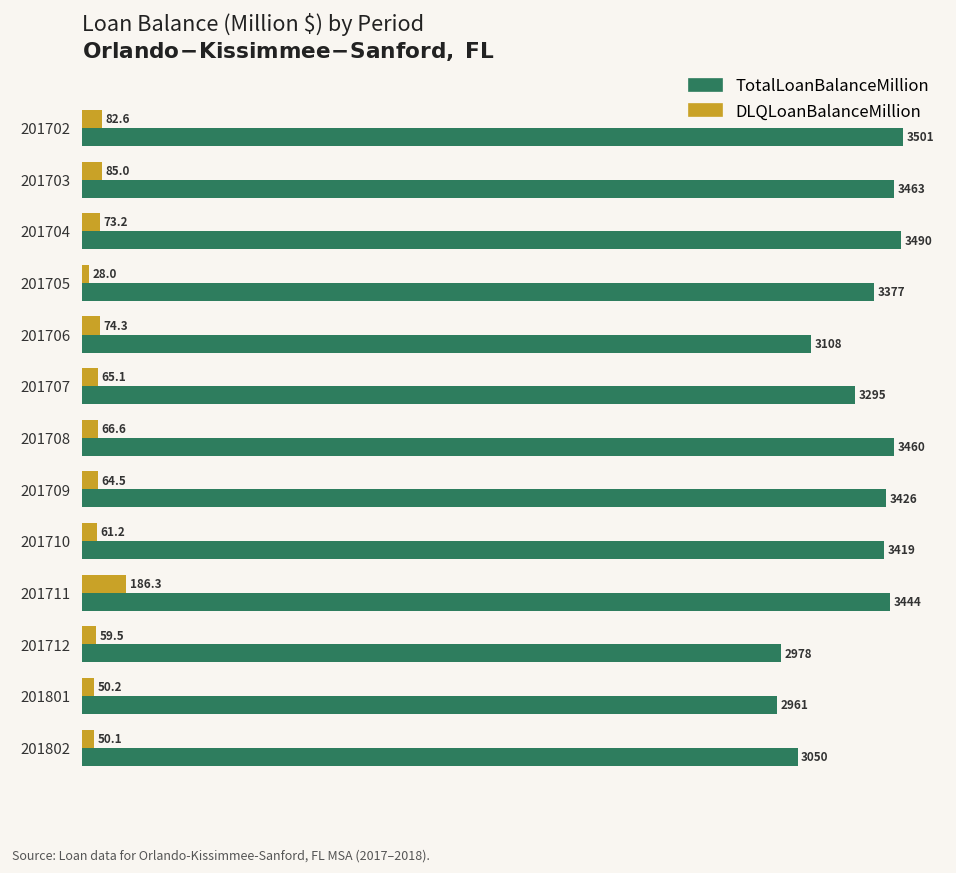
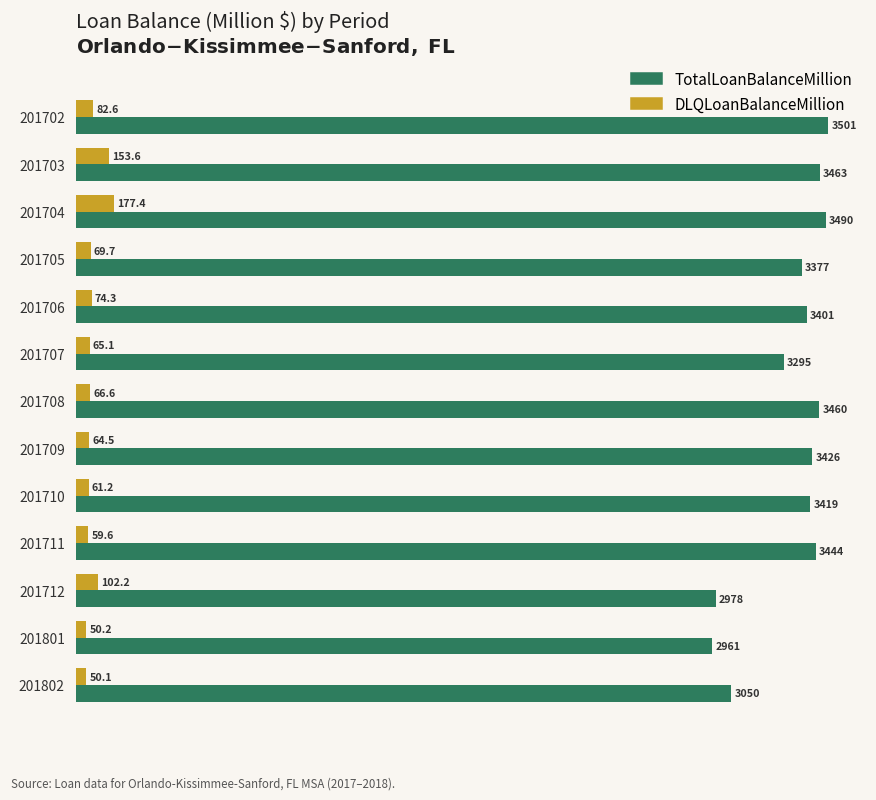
  {
    "TotalLoanBalanceMillion": {
      "201702": 3501,
      "201703": 3463,
      "201704": 3490,
      "201705": 3377,
-     "201706": 3108,
+     "201706": 3401,
      "201707": 3295,
      "201708": 3460,
      "201709": 3426,
      "201710": 3419,
      "201711": 3444,
      "201712": 2978,
      "201801": 2961,
      "201802": 3050
    },
    "DLQLoanBalanceMillion": {
      "201702": 82.6,
-     "201703": 85.0,
-     "201704": 73.2,
-     "201705": 28.0,
+     "201703": 153.6,
+     "201704": 177.4,
+     "201705": 69.7,
      "201706": 74.3,
      "201707": 65.1,
      "201708": 66.6,
      "201709": 64.5,
      "201710": 61.2,
-     "201711": 186.3,
-     "201712": 59.5,
+     "201711": 59.6,
+     "201712": 102.2,
      "201801": 50.2,
      "201802": 50.1
    }
  }
